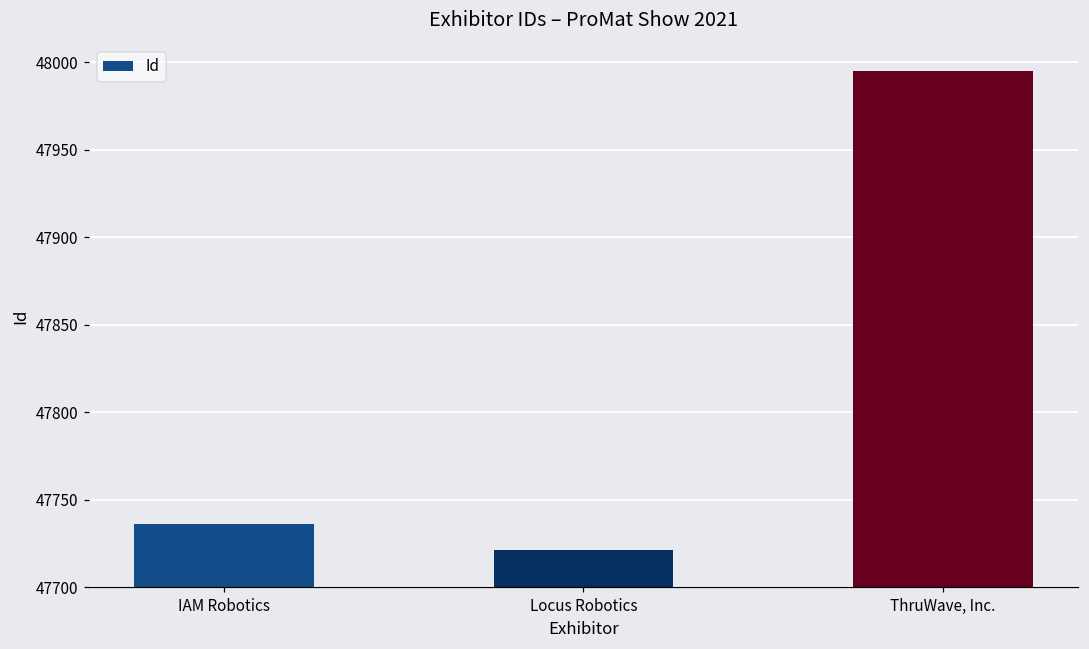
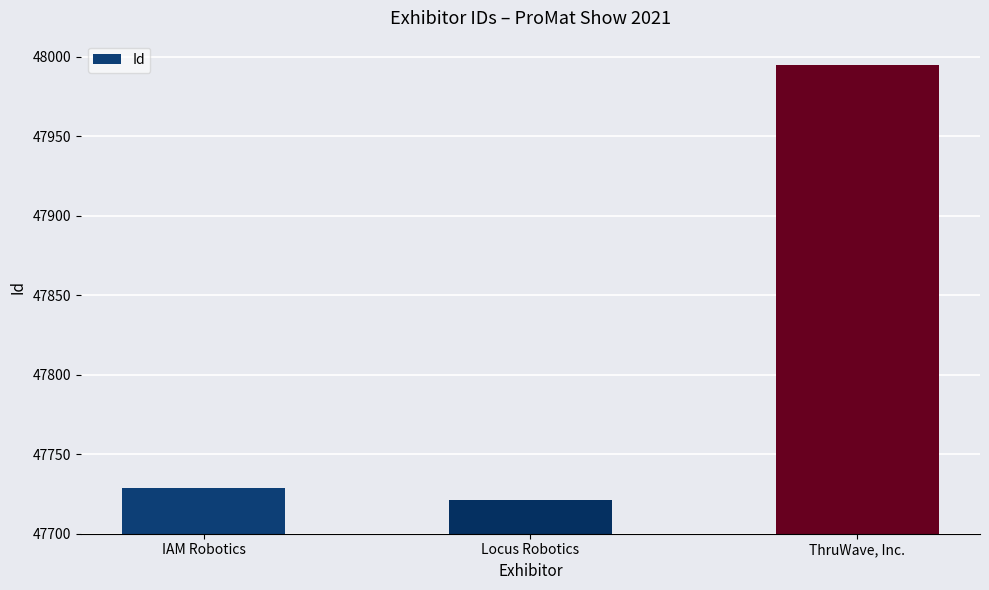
  {
-   "IAM Robotics": 47736,
+   "IAM Robotics": 47729,
    "Locus Robotics": 47721,
    "ThruWave, Inc.": 47995
  }
